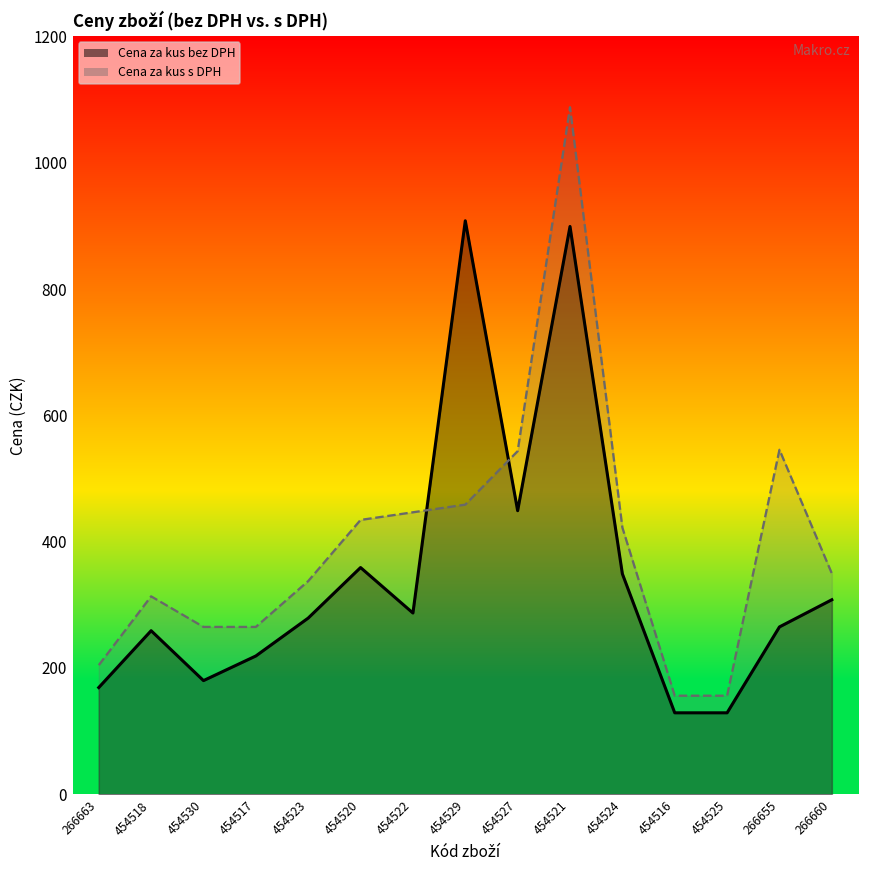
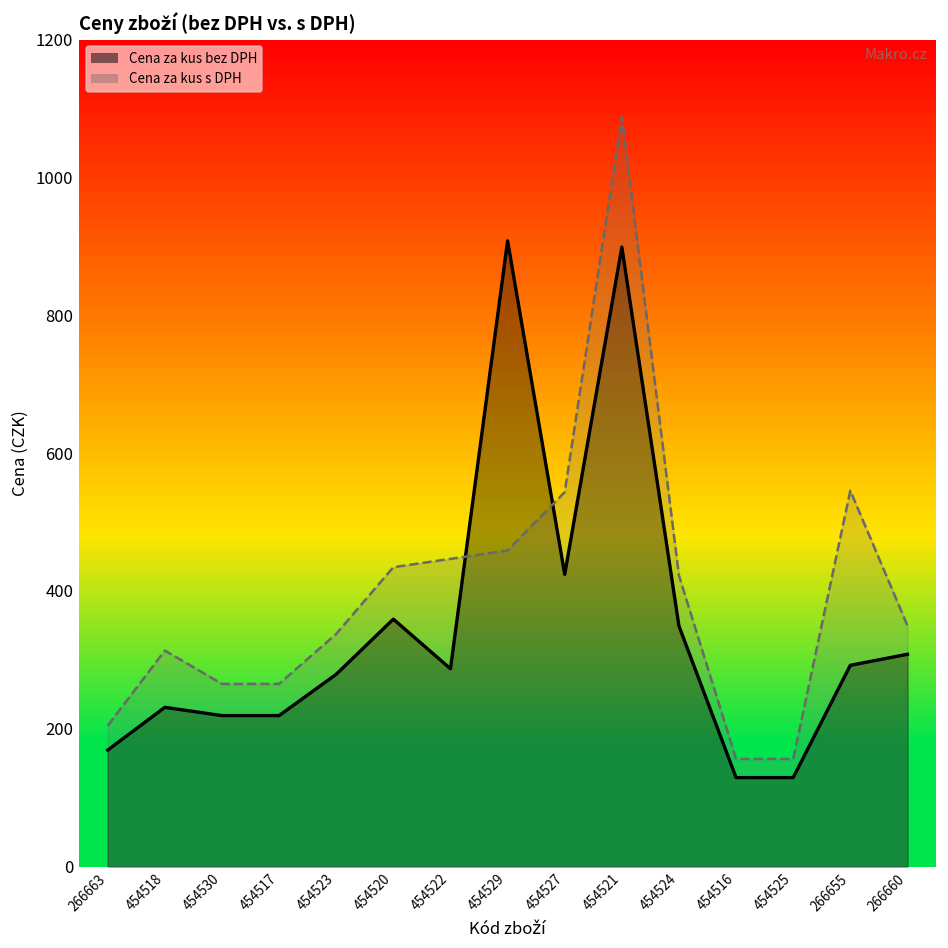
  {
    "Cena za kus bez DPH": {
      "266663": 170,
-     "454518": 260,
-     "454530": 180,
+     "454518": 230,
+     "454530": 220,
      "454517": 220,
      "454523": 280,
      "454520": 360,
      "454522": 290,
      "454529": 910,
-     "454527": 450,
+     "454527": 420,
      "454521": 900,
      "454524": 350,
      "454516": 130,
      "454525": 130,
-     "266655": 270,
+     "266655": 290,
      "266660": 310
    },
    "Cena za kus s DPH": {
      "266663": 200,
      "454518": 310,
      "454530": 260,
      "454517": 260,
      "454523": 340,
      "454520": 430,
      "454522": 450,
      "454529": 460,
      "454527": 540,
      "454521": 1090,
      "454524": 420,
      "454516": 160,
      "454525": 160,
      "266655": 550,
      "266660": 350
    }
  }
